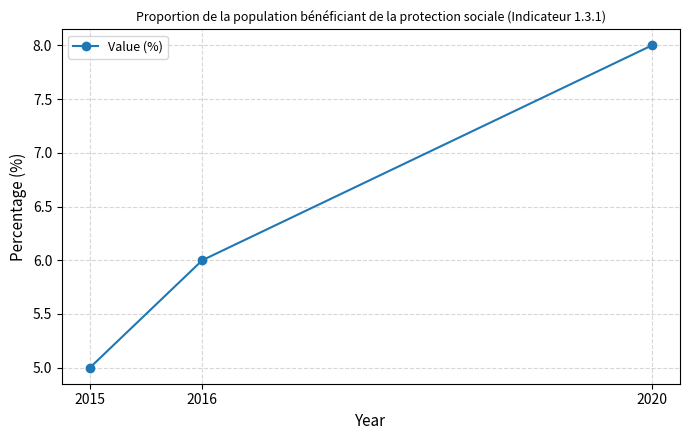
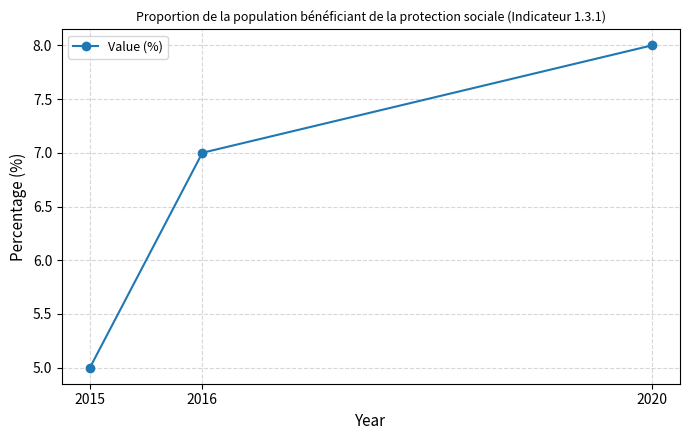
  {
    "2015": 5,
-   "2016": 6,
+   "2016": 7,
    "2020": 8
  }
